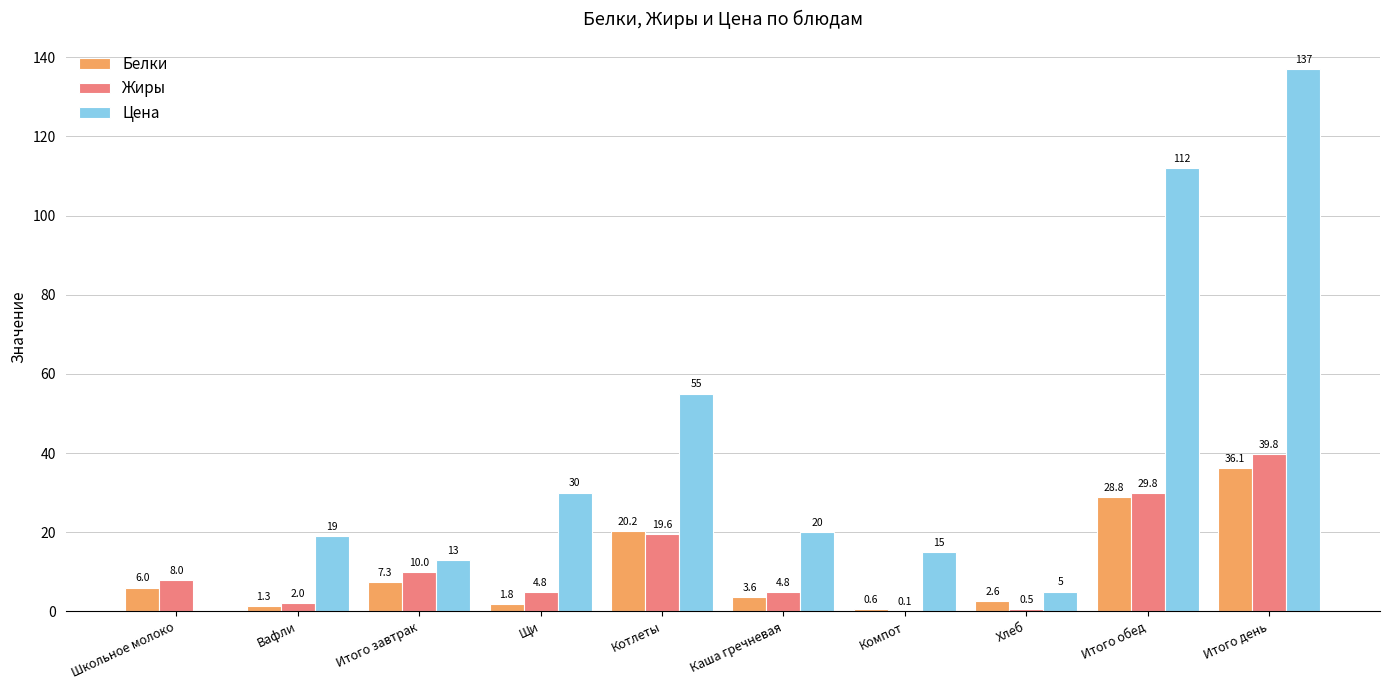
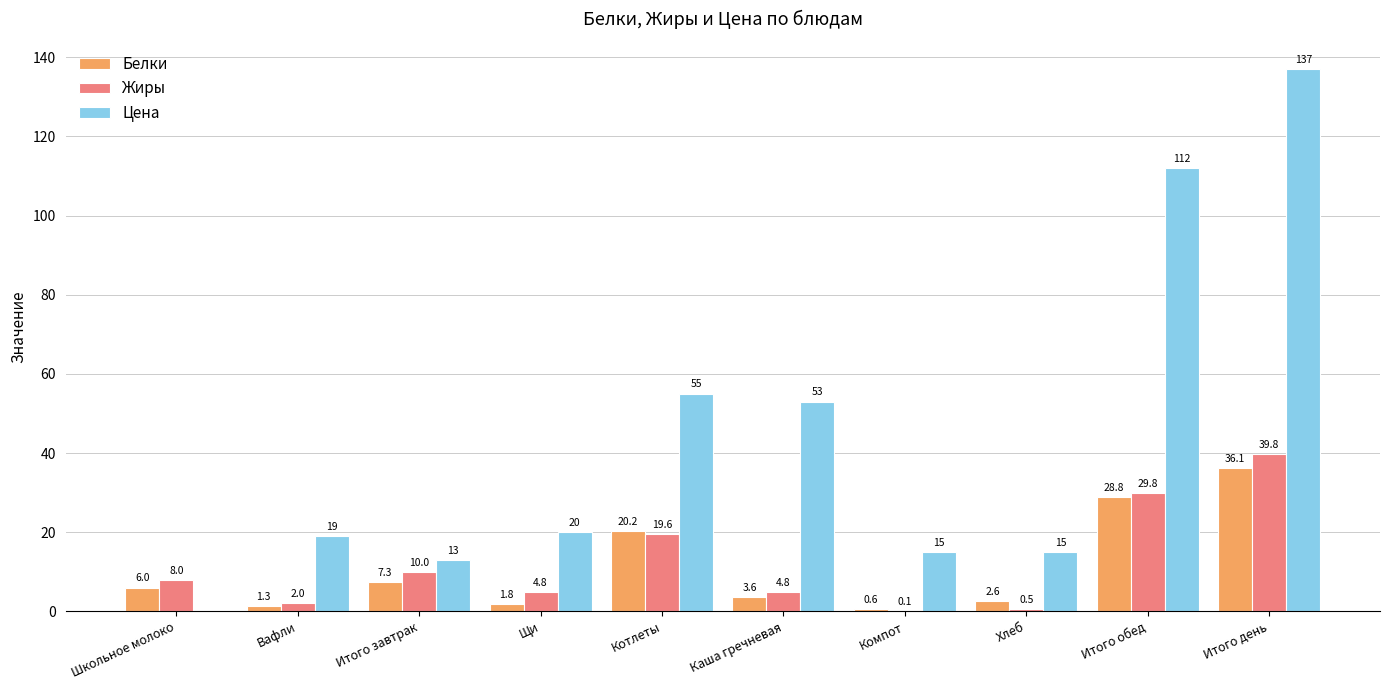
  {
    "Цена": {
      "Вафли": 19,
      "Итого завтрак": 13,
-     "Щи": 30,
+     "Щи": 20,
      "Котлеты": 55,
-     "Каша гречневая": 20,
+     "Каша гречневая": 53,
      "Компот": 15,
-     "Хлеб": 5,
+     "Хлеб": 15,
      "Итого обед": 112,
      "Итого день": 137
    }
  }
